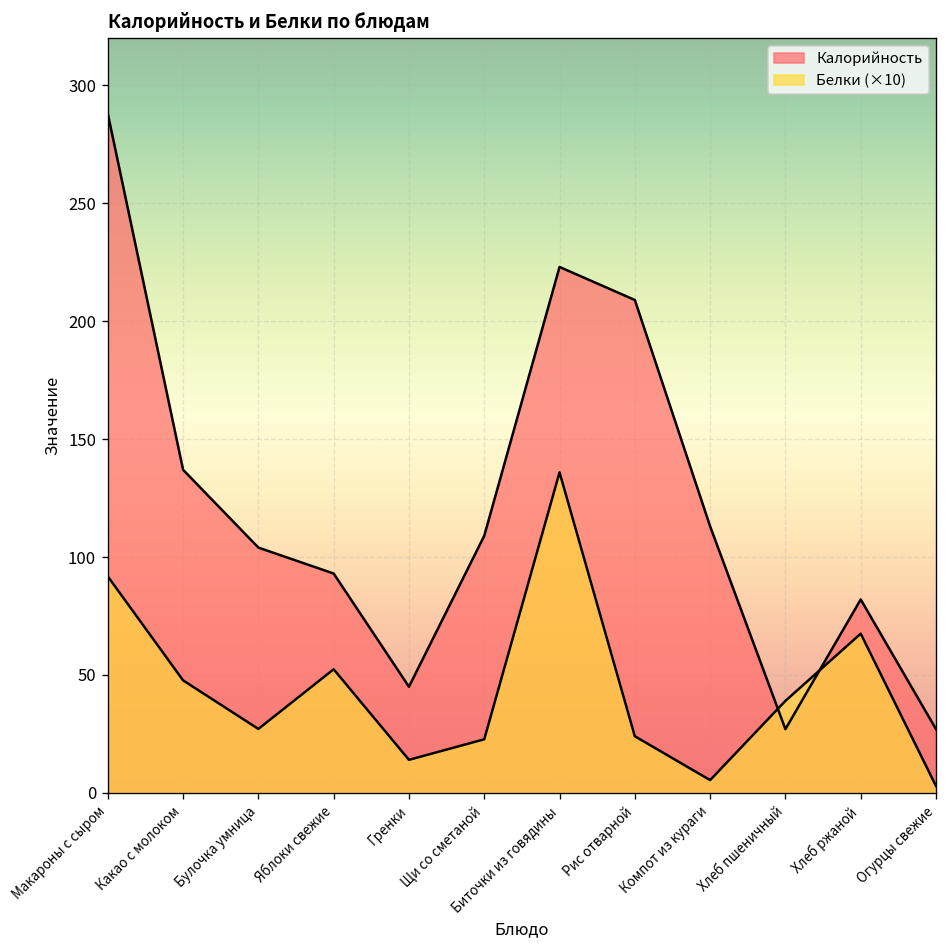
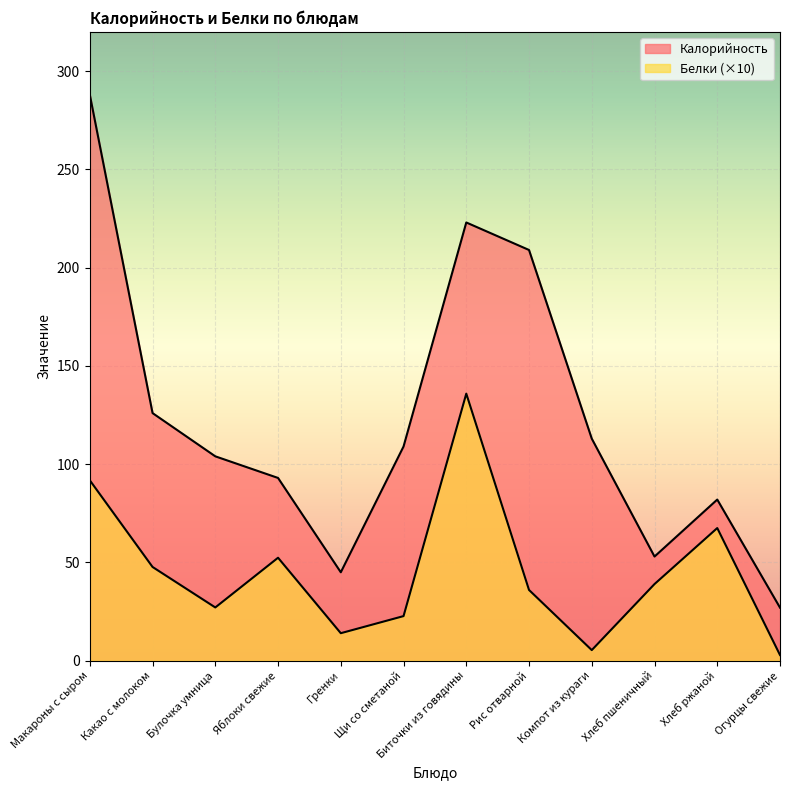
  {
    "Калорийность": {
      "Макароны с сыром": 288,
-     "Какао с молоком": 137,
+     "Какао с молоком": 126,
      "Булочка умница": 104,
      "Яблоки свежие": 93,
      "Гренки": 45,
      "Щи со сметаной": 109,
      "Биточки из говядины": 223,
      "Рис отварной": 209,
      "Компот из кураги": 113,
-     "Хлеб пшеничный": 27,
+     "Хлеб пшеничный": 53,
      "Хлеб ржаной": 82,
      "Огурцы свежие": 27
    },
    "Белки (×10)": {
      "Макароны с сыром": 92,
      "Какао с молоком": 48,
      "Булочка умница": 27,
      "Яблоки свежие": 52,
      "Гренки": 14,
      "Щи со сметаной": 23,
      "Биточки из говядины": 136,
-     "Рис отварной": 24,
+     "Рис отварной": 36,
      "Компот из кураги": 5,
      "Хлеб пшеничный": 39,
      "Хлеб ржаной": 68,
      "Огурцы свежие": 3
    }
  }
